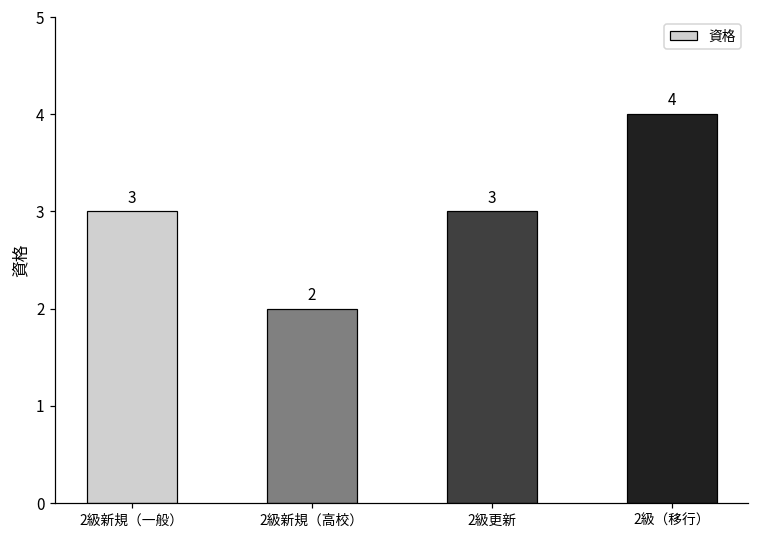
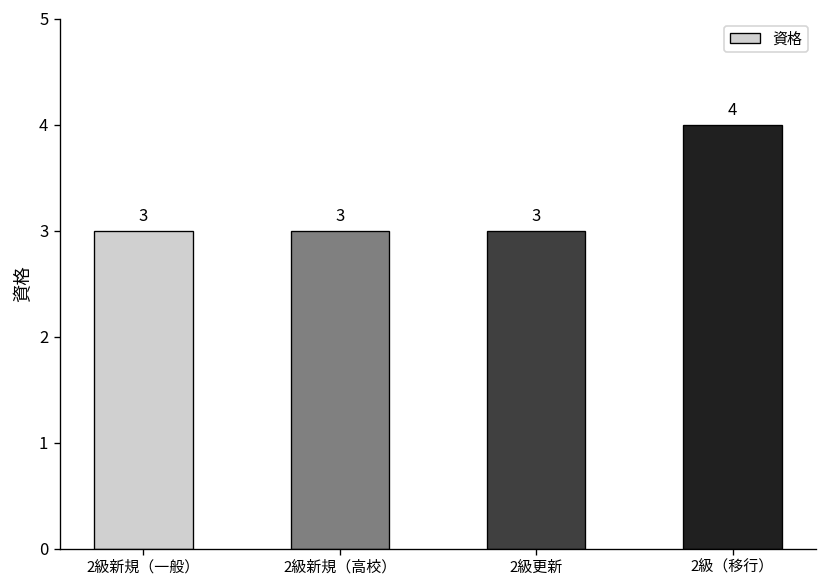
  {
    "2級新規（一般）": 3,
-   "2級新規（高校）": 2,
+   "2級新規（高校）": 3,
    "2級更新": 3,
    "2級（移行）": 4
  }
